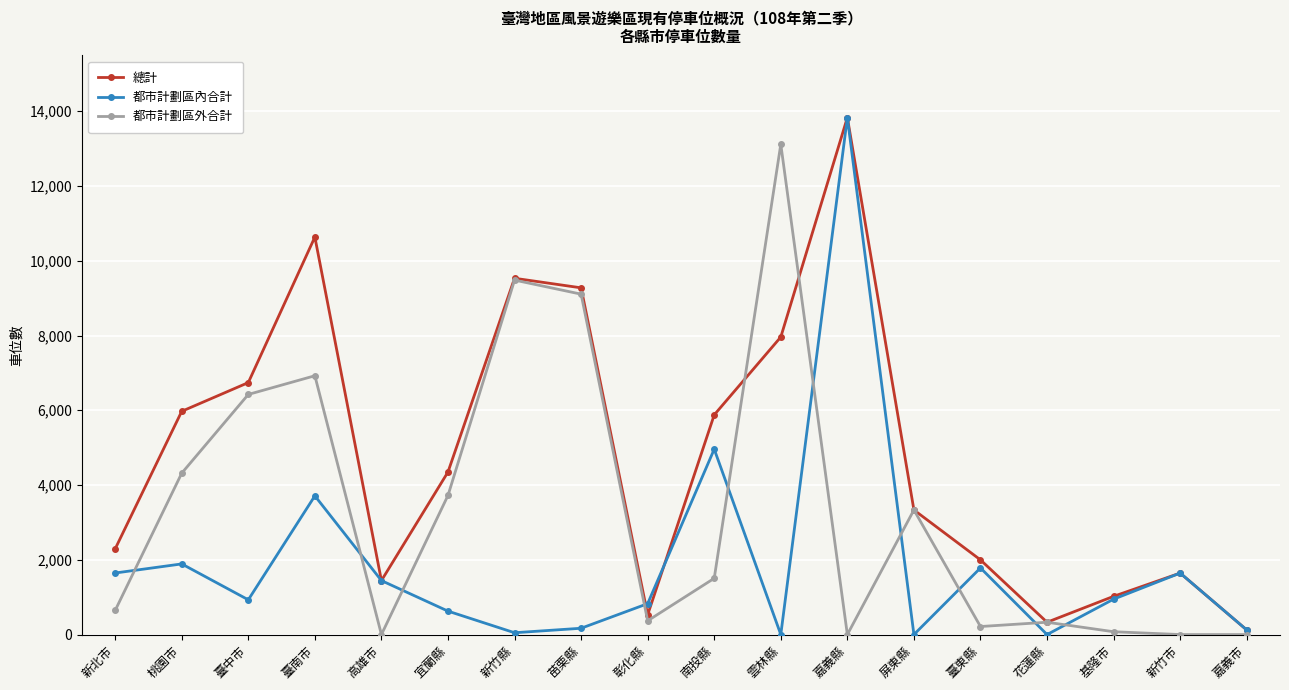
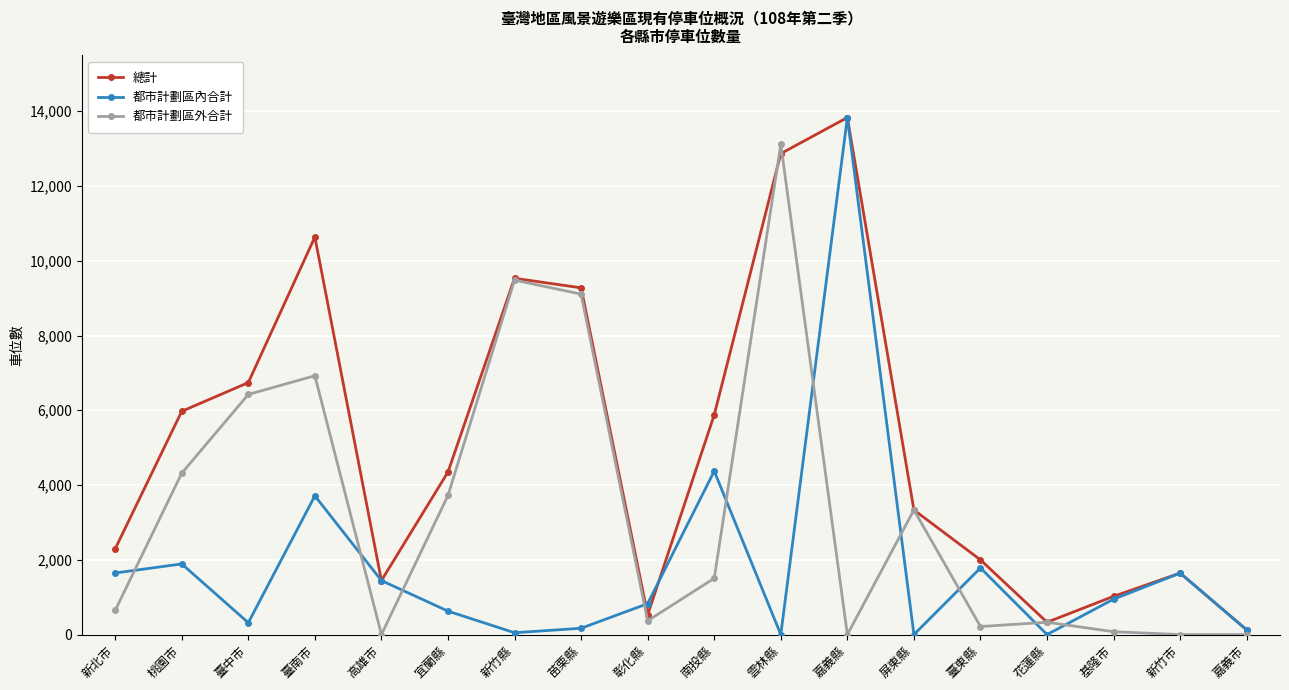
  {
    "總計": {
      "新北市": "2,300",
      "桃園市": "6,000",
      "臺中市": "6,700",
      "臺南市": "10,600",
      "宜蘭縣": "4,300",
      "苗栗縣": "9,300",
      "彰化縣": "500",
      "南投縣": "5,900",
-     "雲林縣": "8,000",
+     "雲林縣": "12,900",
      "臺東縣": "2,000",
      "基隆市": "1,000"
    },
    "都市計劃區內合計": {
      "新北市": "1,600",
      "桃園市": "1,900",
-     "臺中市": "900",
+     "臺中市": "300",
      "臺南市": "3,700",
      "宜蘭縣": "600",
      "新竹縣": "0",
      "苗栗縣": "200",
      "彰化縣": "800",
-     "南投縣": "5,000",
+     "南投縣": "4,400",
      "雲林縣": "0",
      "屏東縣": "0",
      "臺東縣": "1,800",
      "花蓮縣": "0",
      "基隆市": "900"
    },
    "都市計劃區外合計": {
      "新北市": "600",
      "桃園市": "4,300",
      "臺中市": "6,400",
      "臺南市": "6,900",
      "高雄市": "0",
      "宜蘭縣": "3,700",
      "苗栗縣": "9,100",
      "彰化縣": "400",
      "南投縣": "1,500",
      "雲林縣": "13,100",
      "嘉義縣": "0",
      "臺東縣": "200",
      "基隆市": "100",
      "新竹市": "0",
      "嘉義市": "0"
    }
  }
